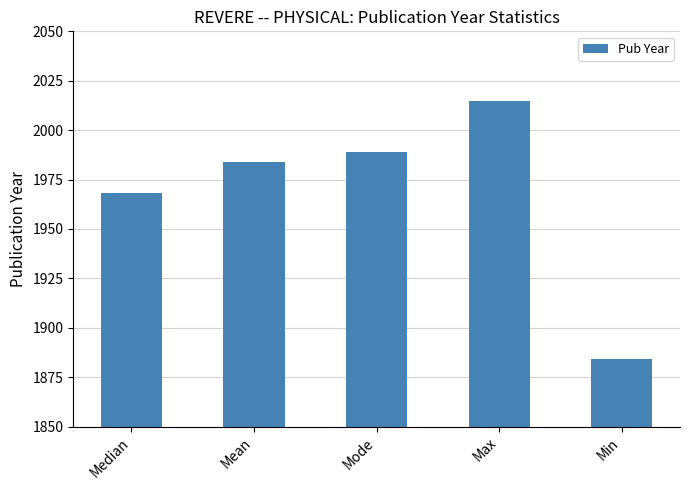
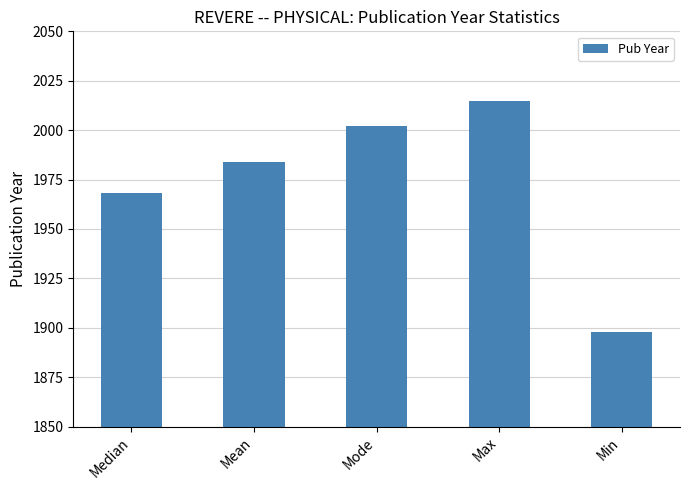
  {
    "Median": 1968,
    "Mean": 1984,
-   "Mode": 1989,
+   "Mode": 2002,
    "Max": 2015,
-   "Min": 1884
+   "Min": 1898
  }
